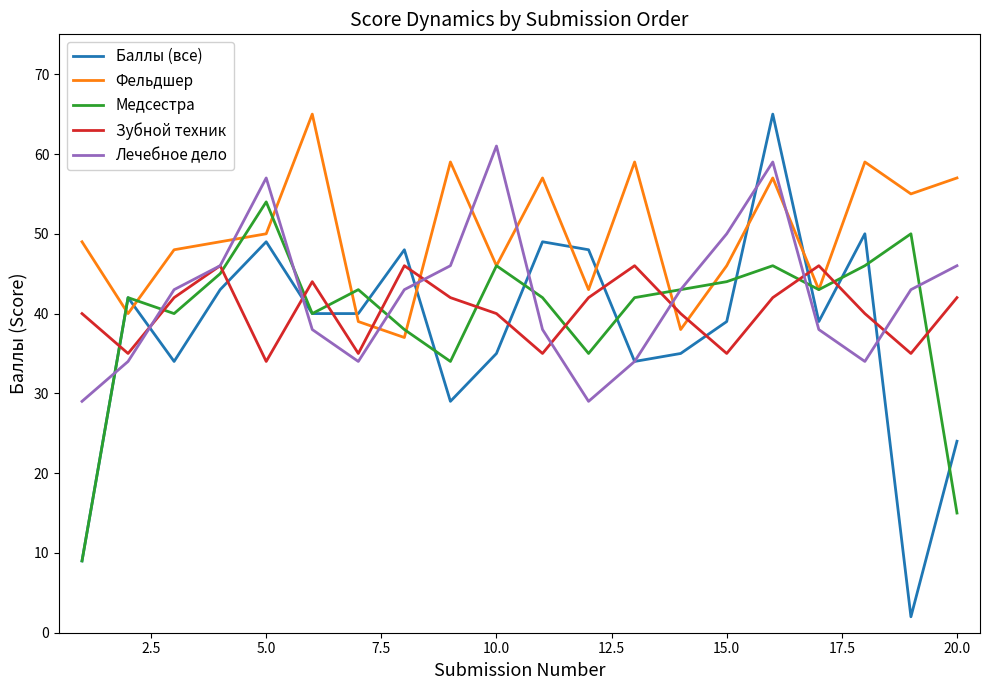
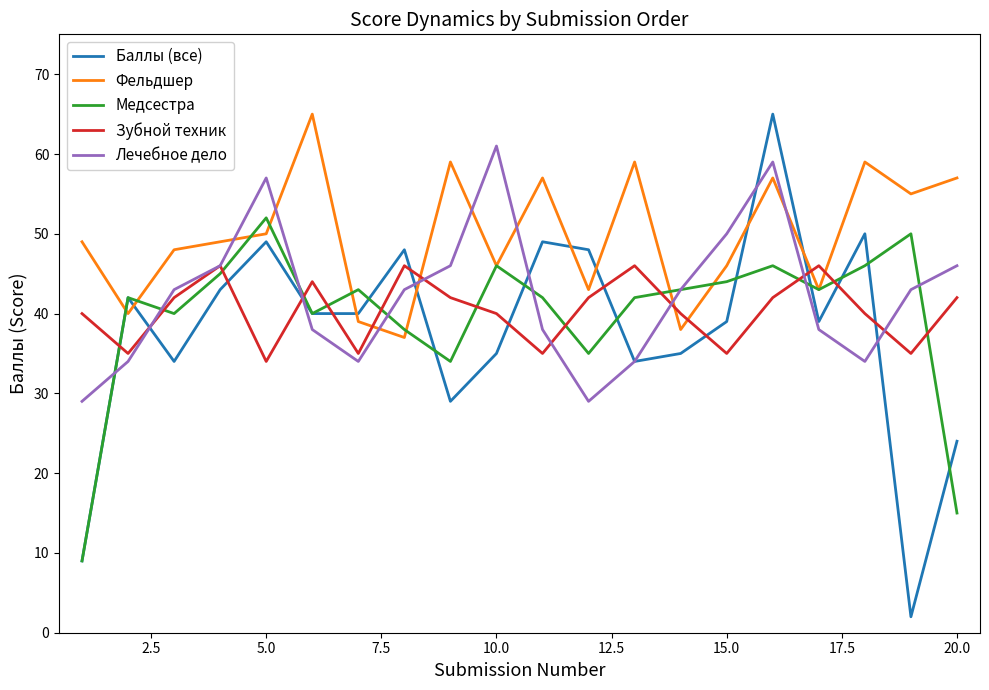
  {
    "Баллы (все)": {
      "5.0": 49,
      "10.0": 35,
      "15.0": 39,
      "20.0": 24
    },
    "Фельдшер": {
      "5.0": 50,
      "15.0": 46,
      "20.0": 57
    },
    "Медсестра": {
-     "5.0": 54,
+     "5.0": 52,
      "15.0": 44,
      "20.0": 15
    },
    "Зубной техник": {
      "5.0": 34,
      "10.0": 40,
      "15.0": 35,
      "20.0": 42
    },
    "Лечебное дело": {
      "5.0": 57,
      "10.0": 61,
      "15.0": 50,
      "20.0": 46
    }
  }
